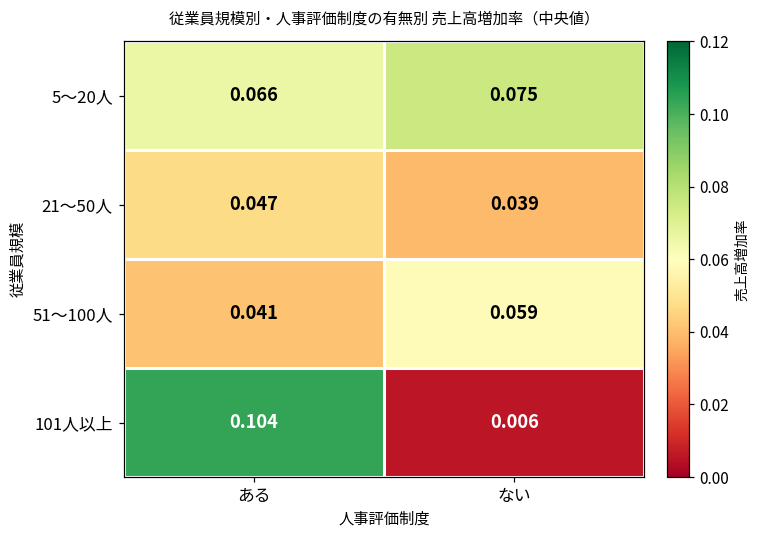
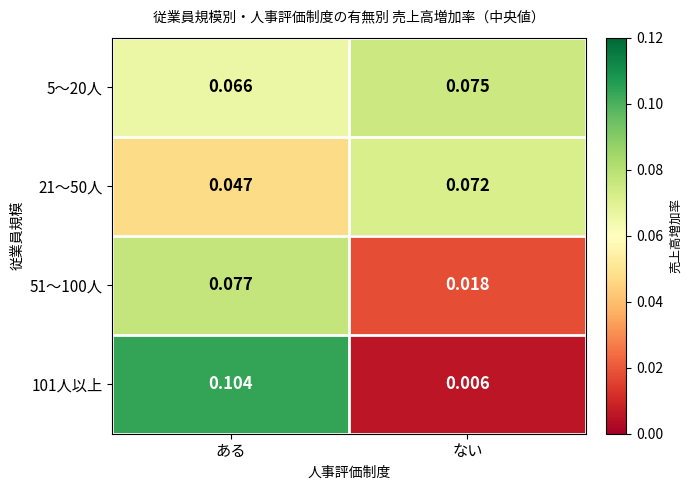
  {
    "5〜20人": {
      "ある": 0.066,
      "ない": 0.075
    },
    "21〜50人": {
      "ある": 0.047,
-     "ない": 0.039
+     "ない": 0.072
    },
    "51〜100人": {
-     "ある": 0.041,
-     "ない": 0.059
+     "ある": 0.077,
+     "ない": 0.018
    },
    "101人以上": {
      "ある": 0.104,
      "ない": 0.006
    }
  }
